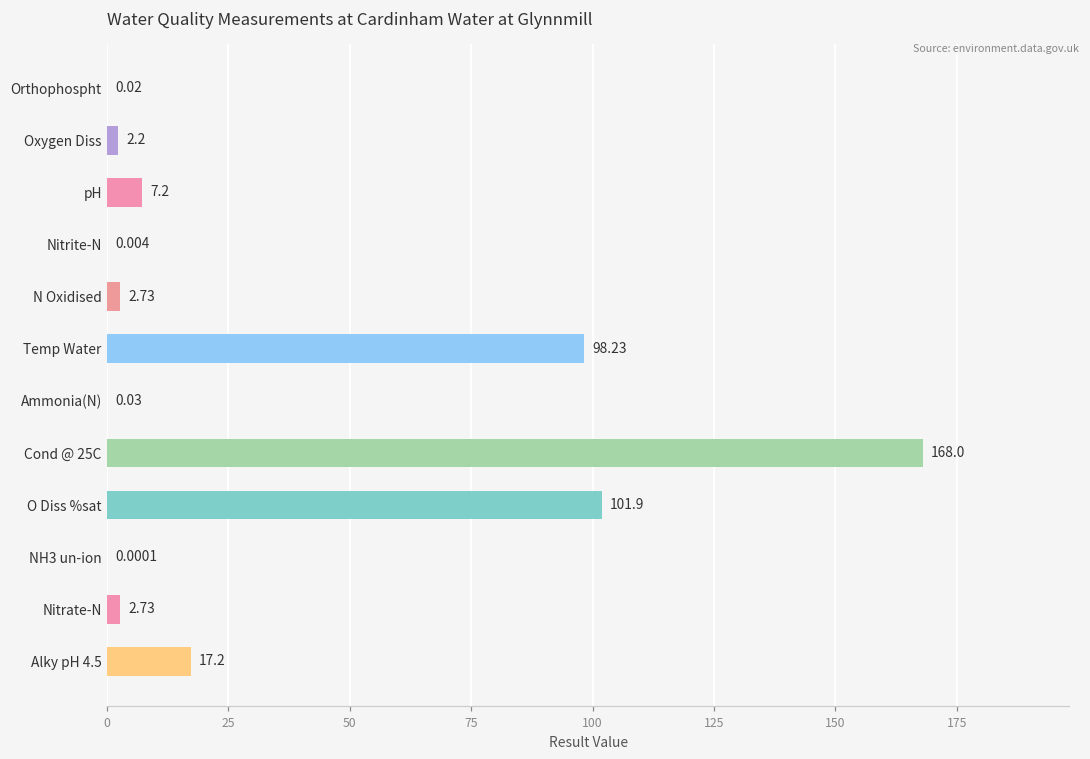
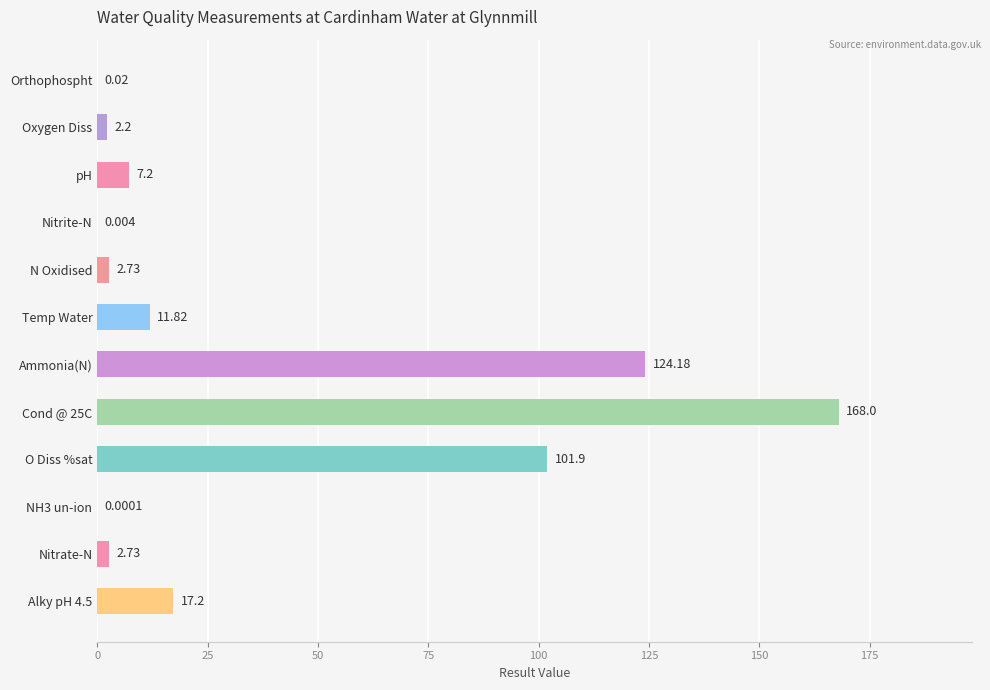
  {
    "Orthophospht": 0.02,
    "Oxygen Diss": 2.2,
    "pH": 7.2,
    "Nitrite-N": 0.004,
    "N Oxidised": 2.73,
-   "Temp Water": 98.23,
-   "Ammonia(N)": 0.03,
+   "Temp Water": 11.82,
+   "Ammonia(N)": 124.18,
    "Cond @ 25C": 168.0,
    "O Diss %sat": 101.9,
    "NH3 un-ion": 0.0001,
    "Nitrate-N": 2.73,
    "Alky pH 4.5": 17.2
  }
